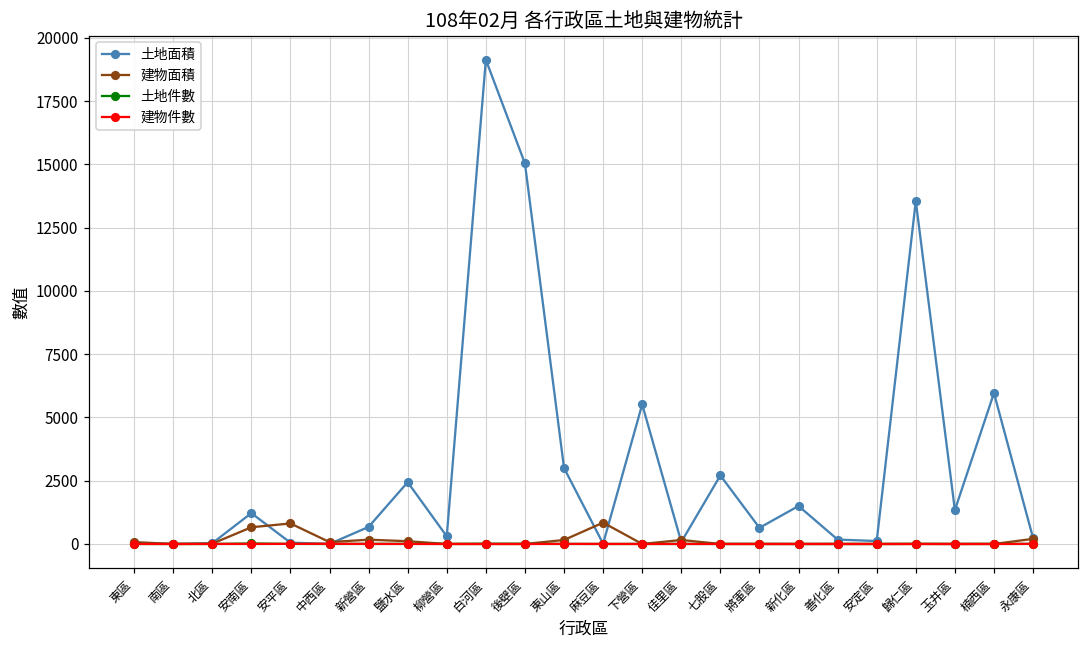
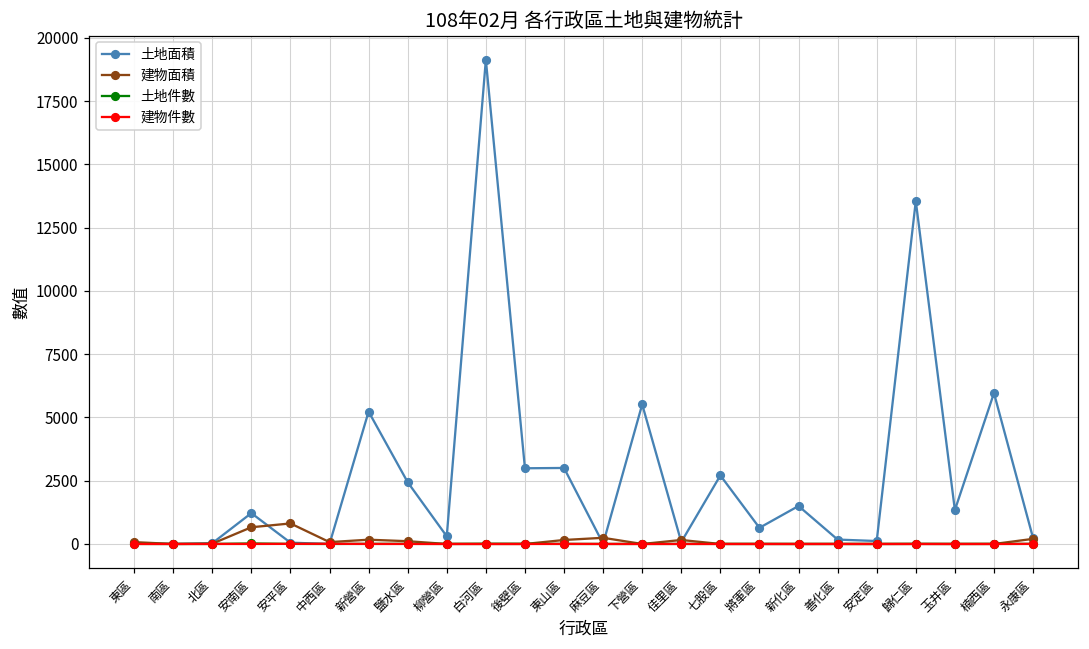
  {
    "土地面積": {
      "安南區": 1200,
-     "新營區": 700,
+     "新營區": 5200,
      "鹽水區": 2400,
      "柳營區": 300,
      "白河區": 19100,
-     "後壁區": 15000,
+     "後壁區": 3000,
      "東山區": 3000,
      "下營區": 5500,
      "七股區": 2700,
      "將軍區": 600,
      "新化區": 1500,
      "善化區": 200,
      "安定區": 100,
      "歸仁區": 13500,
      "玉井區": 1300,
      "楠西區": 6000
    },
    "建物面積": {
      "安南區": 700,
      "安平區": 800,
      "新營區": 200,
      "東山區": 200,
-     "麻豆區": 800
+     "麻豆區": 200
    },
    "建物件數": {
      "安南區": 0,
      "新營區": 0,
      "東山區": 0,
      "永康區": 0
    }
  }
